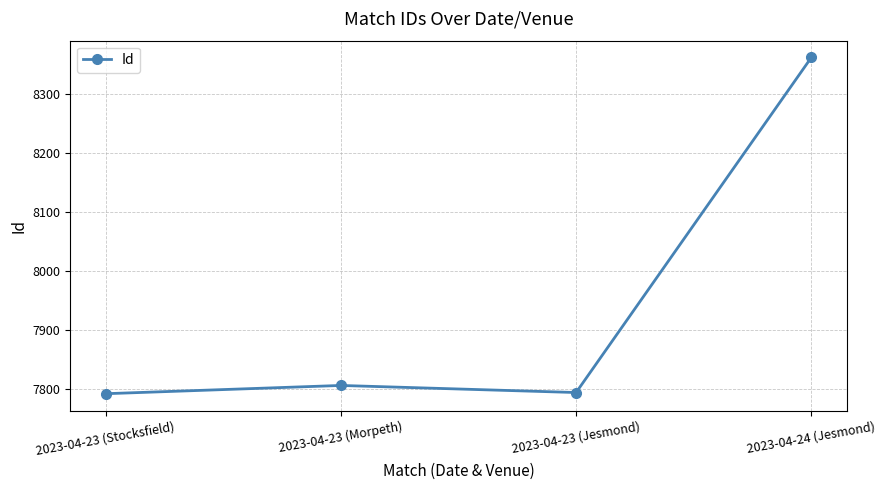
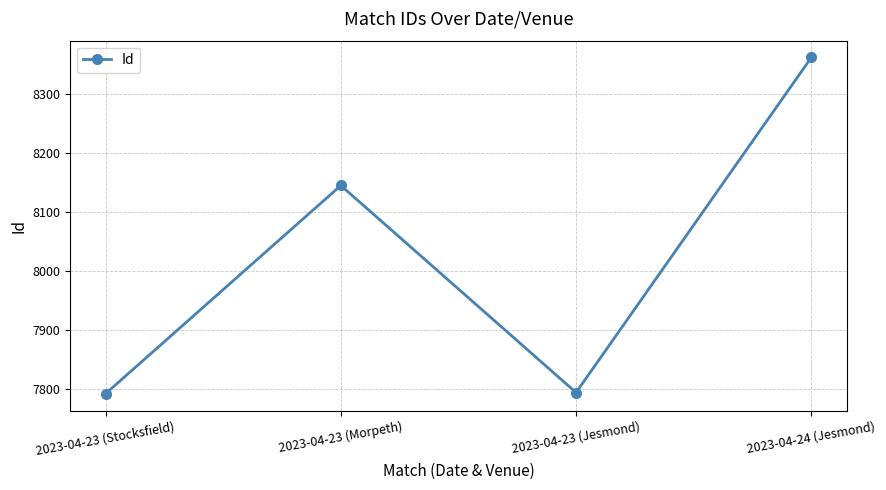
  {
    "2023-04-23 (Stocksfield)": 7790,
-   "2023-04-23 (Morpeth)": 7810,
+   "2023-04-23 (Morpeth)": 8150,
    "2023-04-23 (Jesmond)": 7790,
    "2023-04-24 (Jesmond)": 8360
  }
